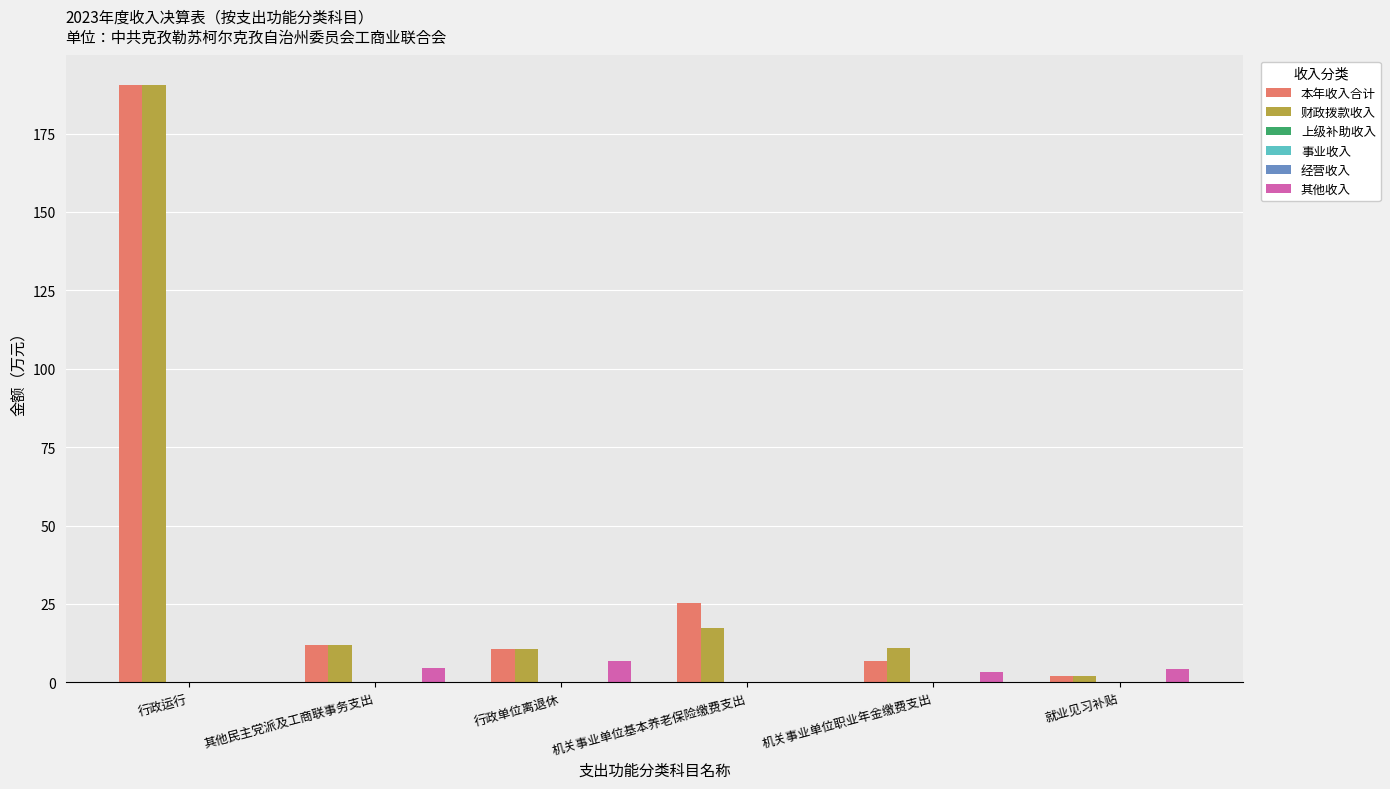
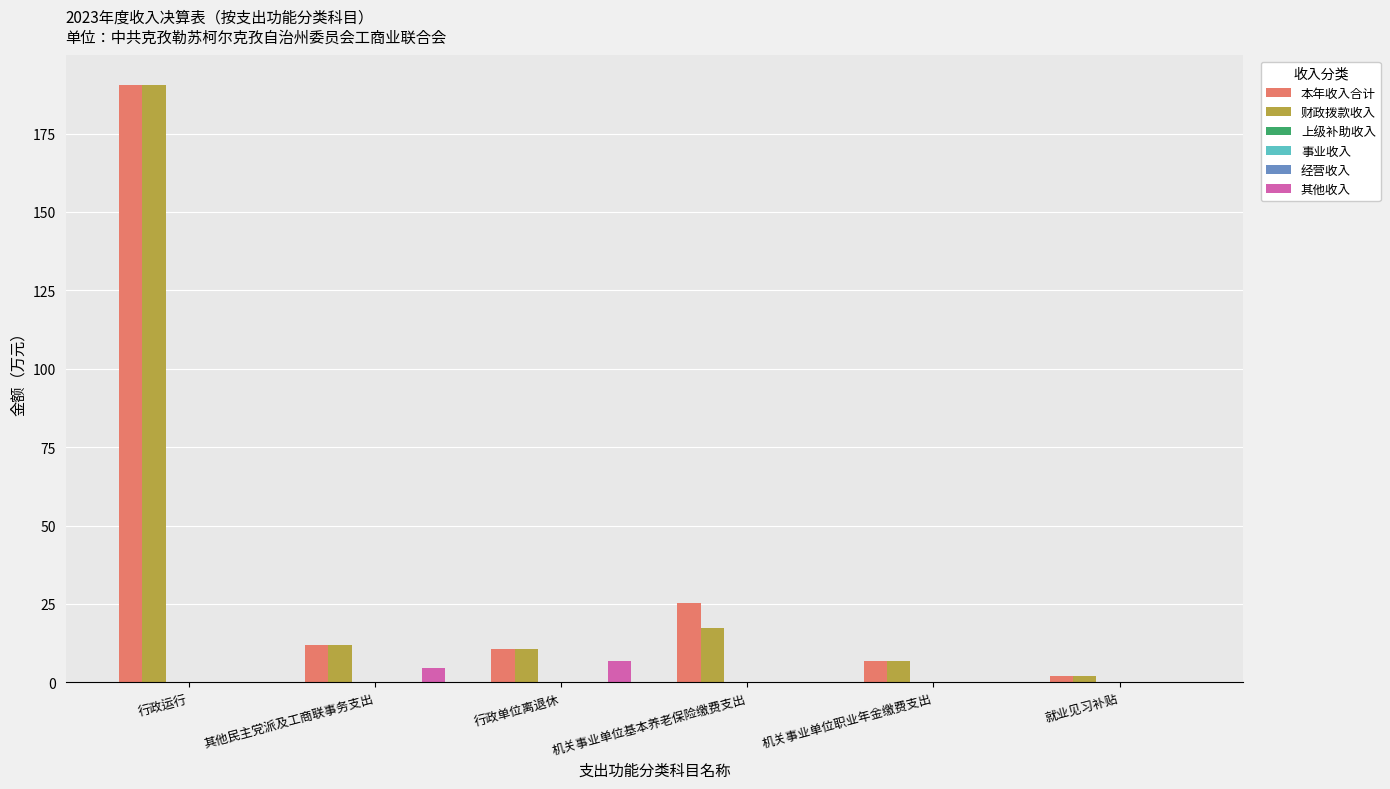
  {
    "本年收入合计": {
      "行政运行": 190,
      "其他民主党派及工商联事务支出": 12,
      "行政单位离退休": 11,
      "机关事业单位基本养老保险缴费支出": 25,
      "机关事业单位职业年金缴费支出": 7,
      "就业见习补贴": 2
    },
    "财政拨款收入": {
      "行政运行": 190,
      "其他民主党派及工商联事务支出": 12,
      "行政单位离退休": 11,
      "机关事业单位基本养老保险缴费支出": 17,
-     "机关事业单位职业年金缴费支出": 11,
+     "机关事业单位职业年金缴费支出": 7,
      "就业见习补贴": 2
    },
    "上级补助收入": {
      "行政运行": 0,
      "其他民主党派及工商联事务支出": 0,
      "行政单位离退休": 0,
      "机关事业单位基本养老保险缴费支出": 0,
      "机关事业单位职业年金缴费支出": 0,
      "就业见习补贴": 0
    },
    "其他收入": {
      "其他民主党派及工商联事务支出": 5,
      "行政单位离退休": 7,
      "机关事业单位基本养老保险缴费支出": 0,
-     "机关事业单位职业年金缴费支出": 3,
-     "就业见习补贴": 4
+     "机关事业单位职业年金缴费支出": 0,
+     "就业见习补贴": 0
    }
  }
